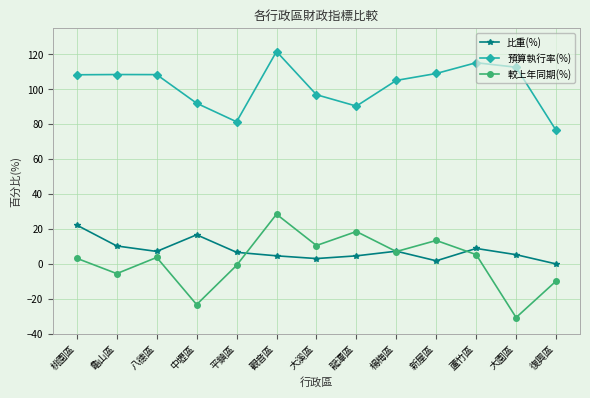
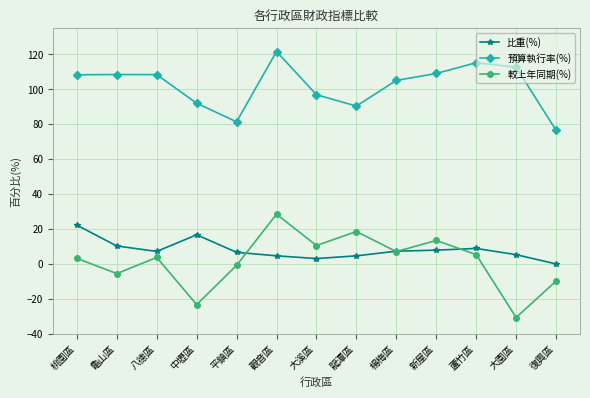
  {
    "比重(%)": {
      "桃園區": 22,
      "龜山區": 10,
      "八德區": 7,
      "中壢區": 17,
      "平鎮區": 7,
      "觀音區": 5,
      "大溪區": 3,
      "龍潭區": 5,
-     "新屋區": 2,
+     "新屋區": 8,
      "蘆竹區": 9,
      "大園區": 5,
      "復興區": 0
    },
    "預算執行率(%)": {
      "桃園區": 108,
      "龜山區": 108,
      "八德區": 108,
      "中壢區": 92,
      "平鎮區": 81,
      "觀音區": 122,
      "大溪區": 97,
      "龍潭區": 90,
      "楊梅區": 105,
      "新屋區": 109,
      "復興區": 77
    },
    "較上年同期(%)": {
      "桃園區": 3,
      "龜山區": -5,
      "八德區": 4,
      "中壢區": -23,
      "平鎮區": -1,
      "觀音區": 29,
      "大溪區": 11,
      "龍潭區": 19,
      "新屋區": 14,
      "蘆竹區": 5,
      "大園區": -31,
      "復興區": -10
    }
  }
